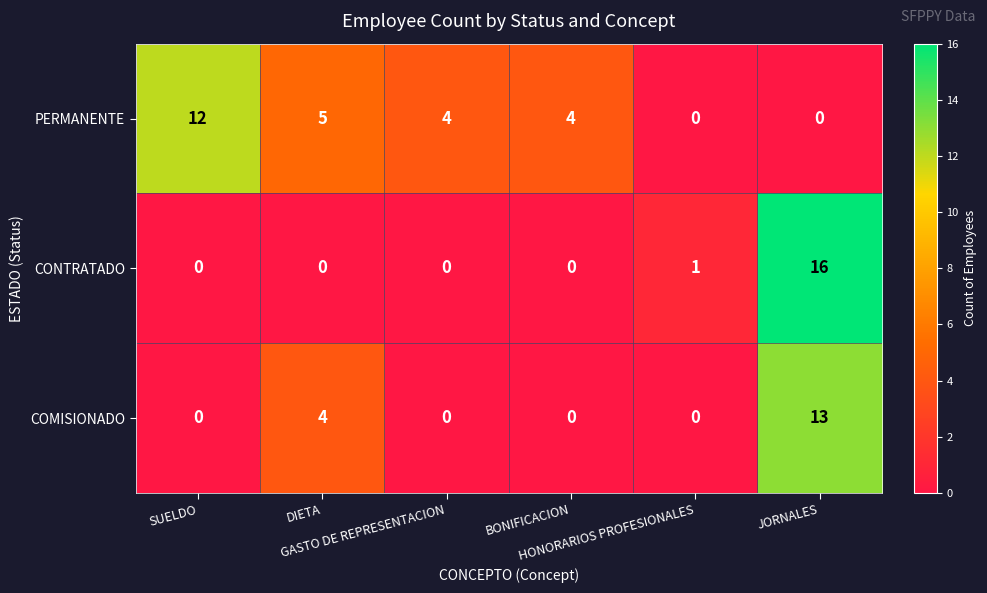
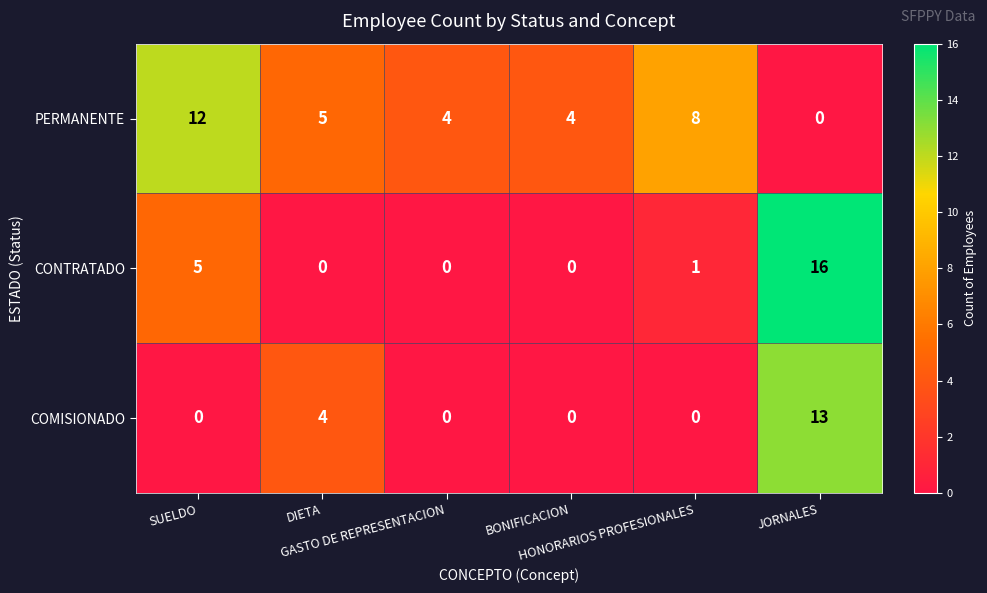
  {
    "PERMANENTE": {
      "SUELDO": 12,
      "DIETA": 5,
      "GASTO DE REPRESENTACION": 4,
      "BONIFICACION": 4,
-     "HONORARIOS PROFESIONALES": 0,
+     "HONORARIOS PROFESIONALES": 8,
      "JORNALES": 0
    },
    "CONTRATADO": {
-     "SUELDO": 0,
+     "SUELDO": 5,
      "DIETA": 0,
      "GASTO DE REPRESENTACION": 0,
      "BONIFICACION": 0,
      "HONORARIOS PROFESIONALES": 1,
      "JORNALES": 16
    },
    "COMISIONADO": {
      "SUELDO": 0,
      "DIETA": 4,
      "GASTO DE REPRESENTACION": 0,
      "BONIFICACION": 0,
      "HONORARIOS PROFESIONALES": 0,
      "JORNALES": 13
    }
  }
